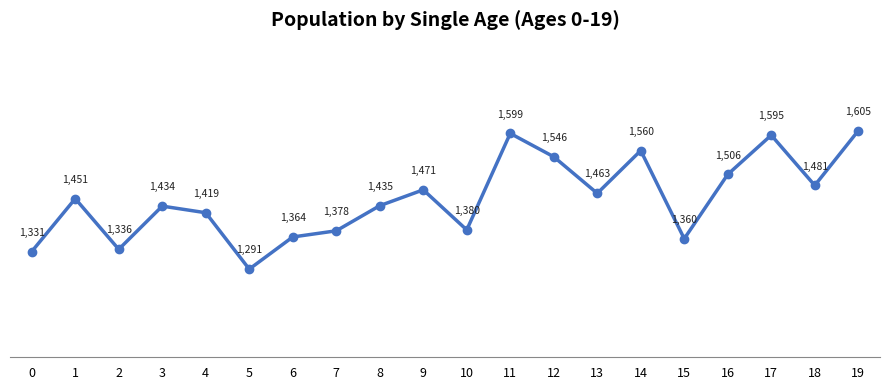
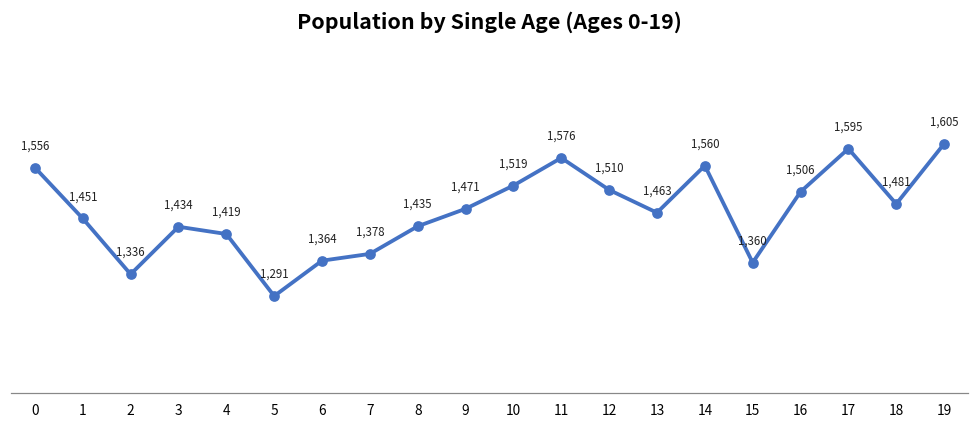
  {
-   "0": "1,331",
+   "0": "1,556",
    "1": "1,451",
    "2": "1,336",
    "3": "1,434",
    "4": "1,419",
    "5": "1,291",
    "6": "1,364",
    "7": "1,378",
    "8": "1,435",
    "9": "1,471",
-   "10": "1,380",
-   "11": "1,599",
-   "12": "1,546",
+   "10": "1,519",
+   "11": "1,576",
+   "12": "1,510",
    "13": "1,463",
    "14": "1,560",
    "15": "1,360",
    "16": "1,506",
    "17": "1,595",
    "18": "1,481",
    "19": "1,605"
  }
